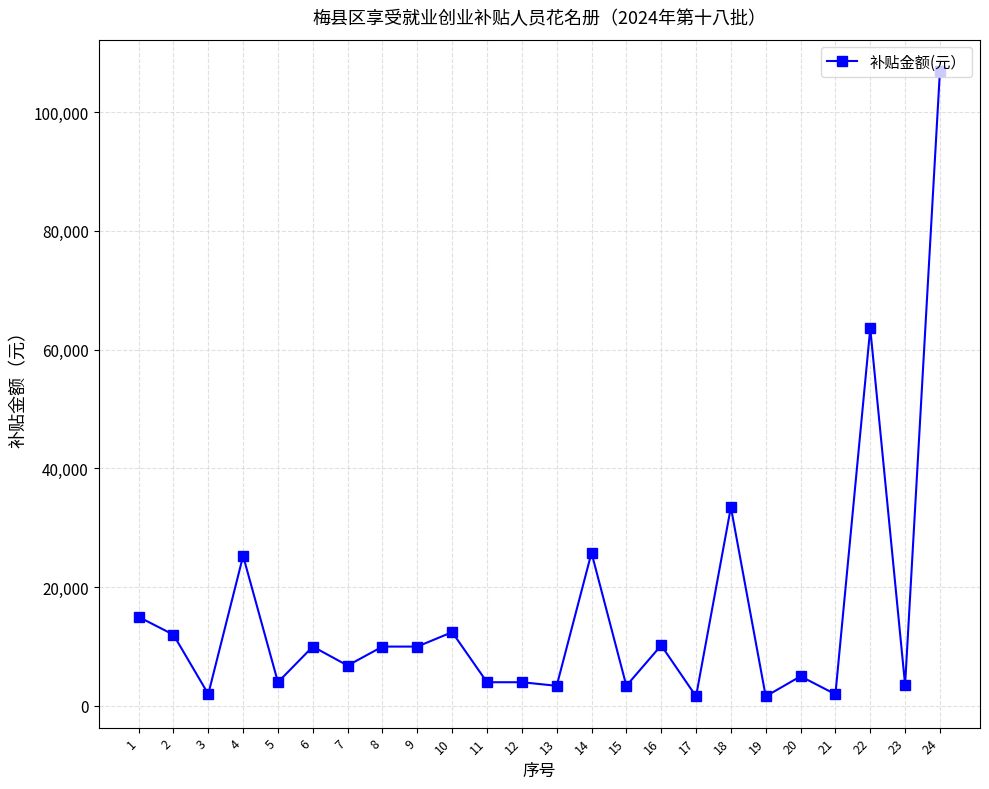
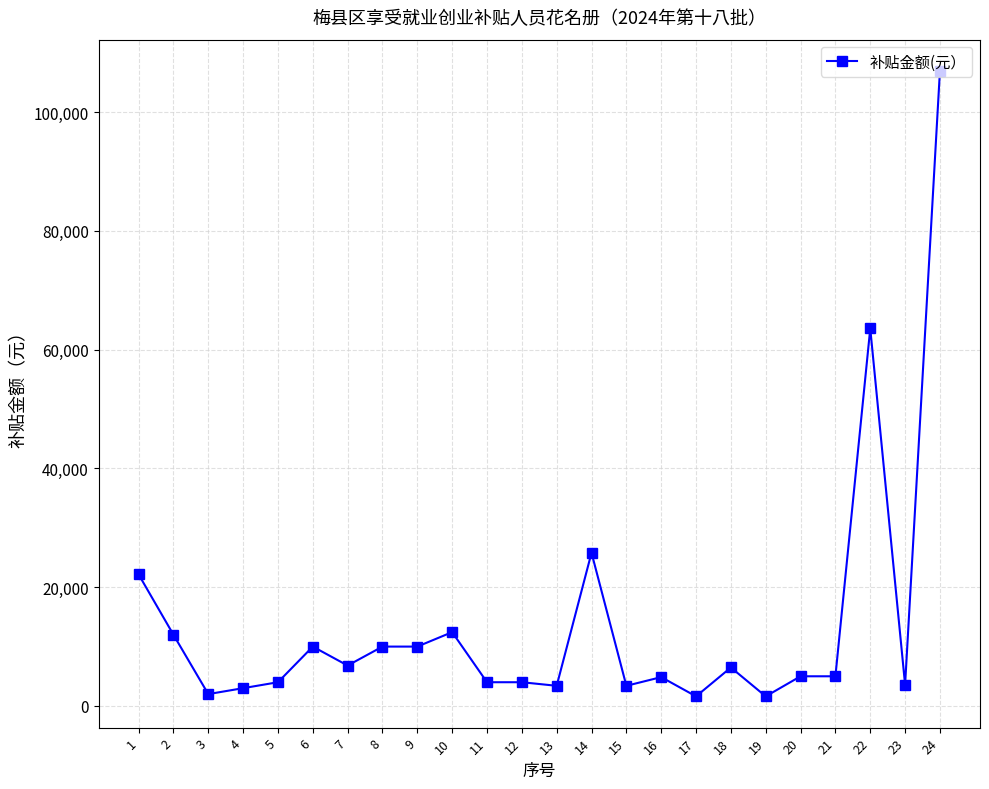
  {
-   "1": "15,000",
+   "1": "22,000",
    "2": "12,000",
    "3": "2,000",
-   "4": "25,000",
+   "4": "3,000",
    "5": "4,000",
    "6": "10,000",
    "7": "7,000",
    "8": "10,000",
    "9": "10,000",
    "10": "12,000",
    "11": "4,000",
    "12": "4,000",
    "13": "3,000",
    "14": "26,000",
    "15": "3,000",
-   "16": "10,000",
+   "16": "5,000",
    "17": "2,000",
-   "18": "33,000",
+   "18": "6,000",
    "19": "2,000",
    "20": "5,000",
-   "21": "2,000",
+   "21": "5,000",
    "22": "64,000",
    "23": "4,000"
  }
